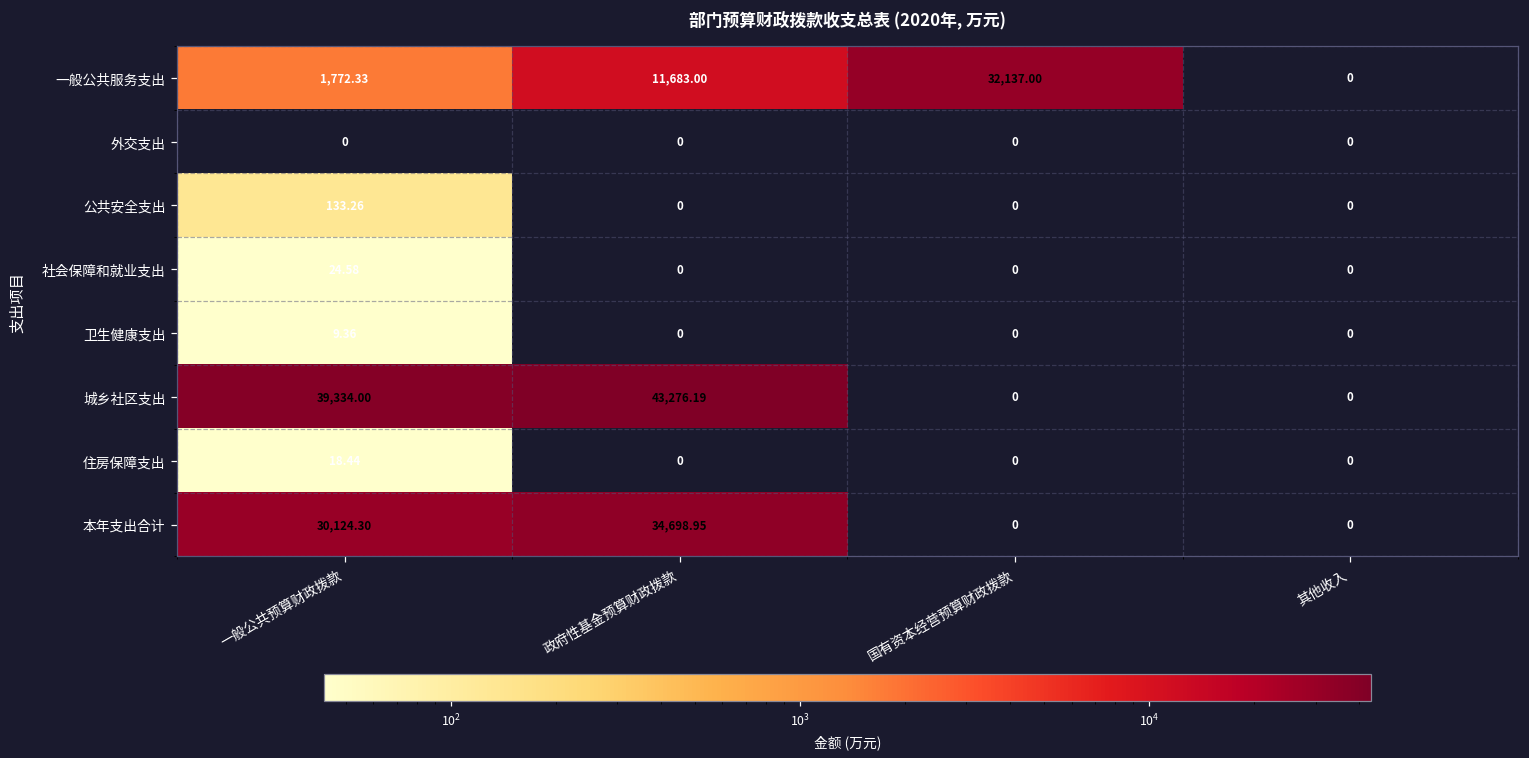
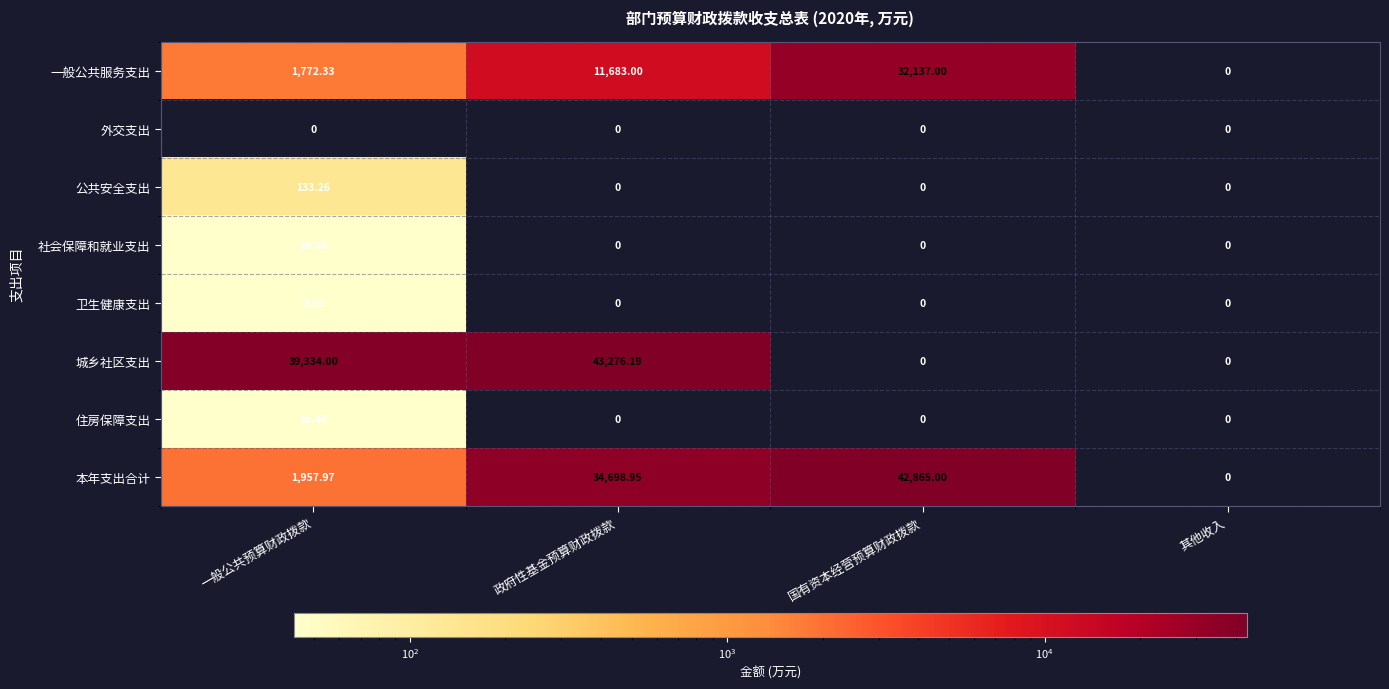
  {
    "一般公共服务支出": {
      "一般公共预算财政拨款": "1,772.33",
      "政府性基金预算财政拨款": "11,683.00",
      "国有资本经营预算财政拨款": "32,137.00",
      "其他收入": "0"
    },
    "外交支出": {
      "一般公共预算财政拨款": "0",
      "政府性基金预算财政拨款": "0",
      "国有资本经营预算财政拨款": "0",
      "其他收入": "0"
    },
    "公共安全支出": {
      "一般公共预算财政拨款": "133.26",
      "政府性基金预算财政拨款": "0",
      "国有资本经营预算财政拨款": "0",
      "其他收入": "0"
    },
    "社会保障和就业支出": {
      "一般公共预算财政拨款": "24.58",
      "政府性基金预算财政拨款": "0",
      "国有资本经营预算财政拨款": "0",
      "其他收入": "0"
    },
    "卫生健康支出": {
      "一般公共预算财政拨款": "9.36",
      "政府性基金预算财政拨款": "0",
      "国有资本经营预算财政拨款": "0",
      "其他收入": "0"
    },
    "城乡社区支出": {
      "一般公共预算财政拨款": "39,334.00",
      "政府性基金预算财政拨款": "43,276.19",
      "国有资本经营预算财政拨款": "0",
      "其他收入": "0"
    },
    "住房保障支出": {
      "一般公共预算财政拨款": "18.44",
      "政府性基金预算财政拨款": "0",
      "国有资本经营预算财政拨款": "0",
      "其他收入": "0"
    },
    "本年支出合计": {
-     "一般公共预算财政拨款": "30,124.30",
+     "一般公共预算财政拨款": "1,957.97",
      "政府性基金预算财政拨款": "34,698.95",
-     "国有资本经营预算财政拨款": "0",
+     "国有资本经营预算财政拨款": "42,865.00",
      "其他收入": "0"
    }
  }
